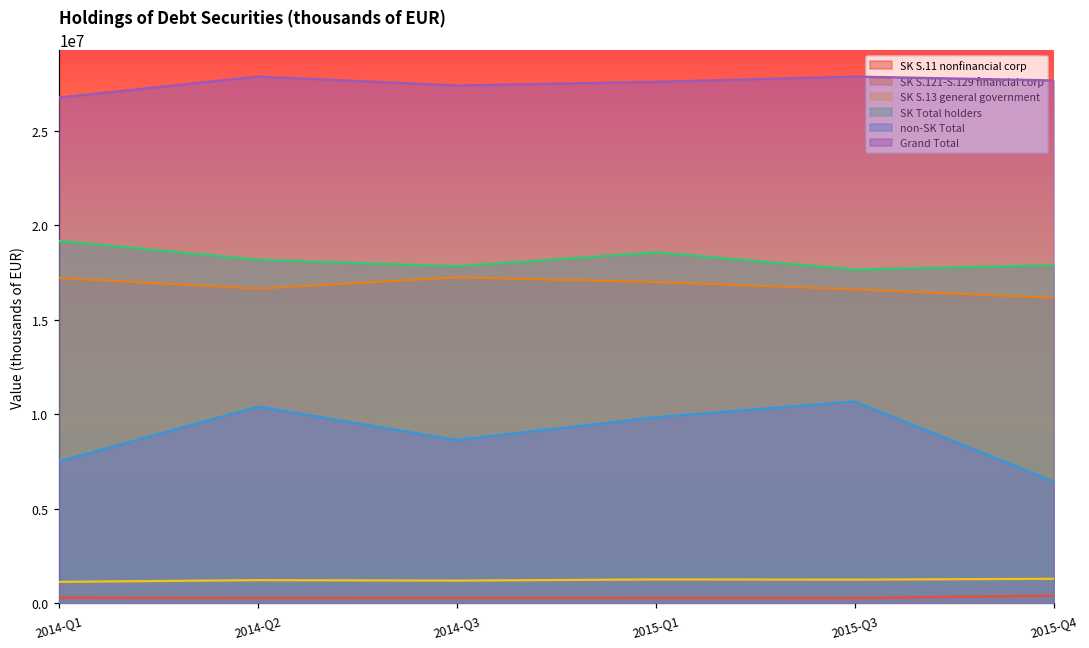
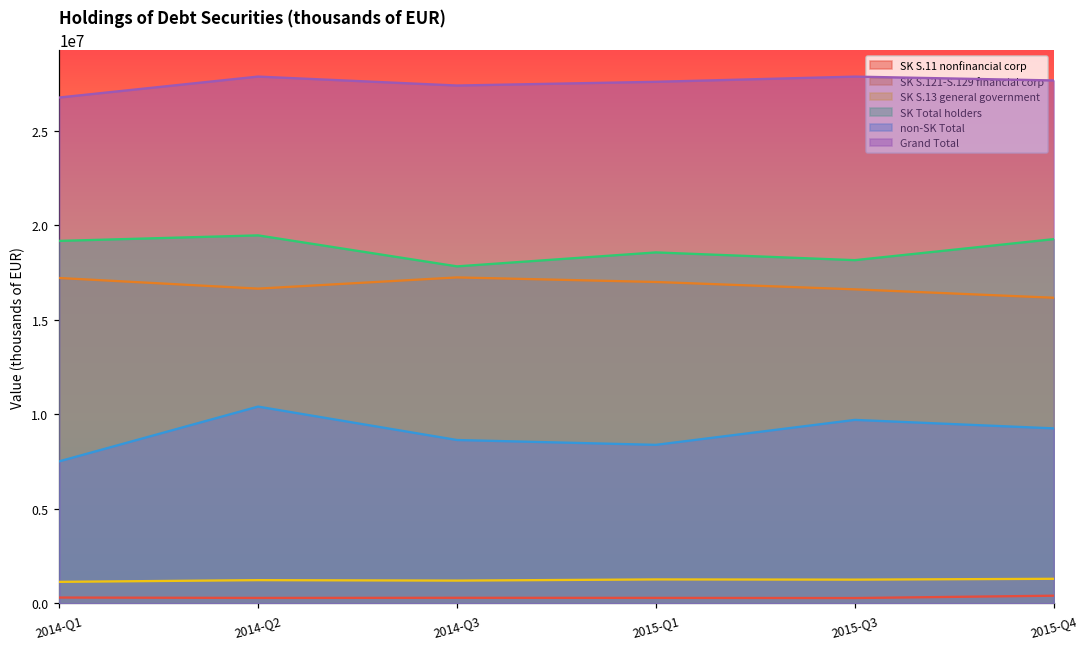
  {
    "SK Total holders": {
      "2014-Q1": 19200000,
-     "2014-Q2": 18200000,
+     "2014-Q2": 19500000,
      "2014-Q3": 17800000,
      "2015-Q1": 18600000,
-     "2015-Q3": 17700000,
-     "2015-Q4": 17900000
+     "2015-Q3": 18200000,
+     "2015-Q4": 19300000
    },
    "non-SK Total": {
      "2014-Q1": 7500000,
      "2014-Q2": 10400000,
      "2014-Q3": 8600000,
-     "2015-Q1": 9900000,
-     "2015-Q3": 10700000,
-     "2015-Q4": 6400000
+     "2015-Q1": 8400000,
+     "2015-Q3": 9700000,
+     "2015-Q4": 9300000
    },
    "Grand Total": {
      "2014-Q1": 26800000,
      "2014-Q2": 27900000,
      "2014-Q3": 27400000,
      "2015-Q1": 27600000,
      "2015-Q3": 27900000,
      "2015-Q4": 27700000
    }
  }
